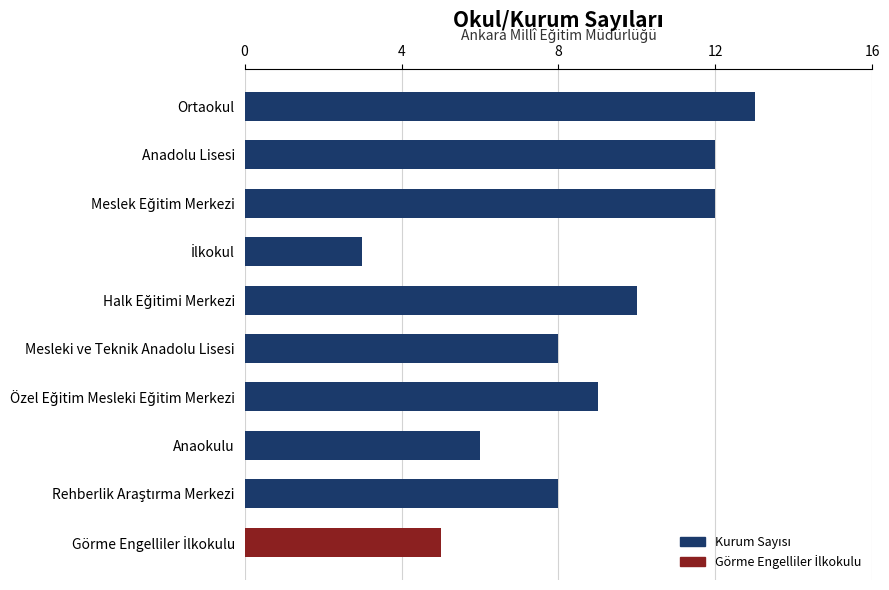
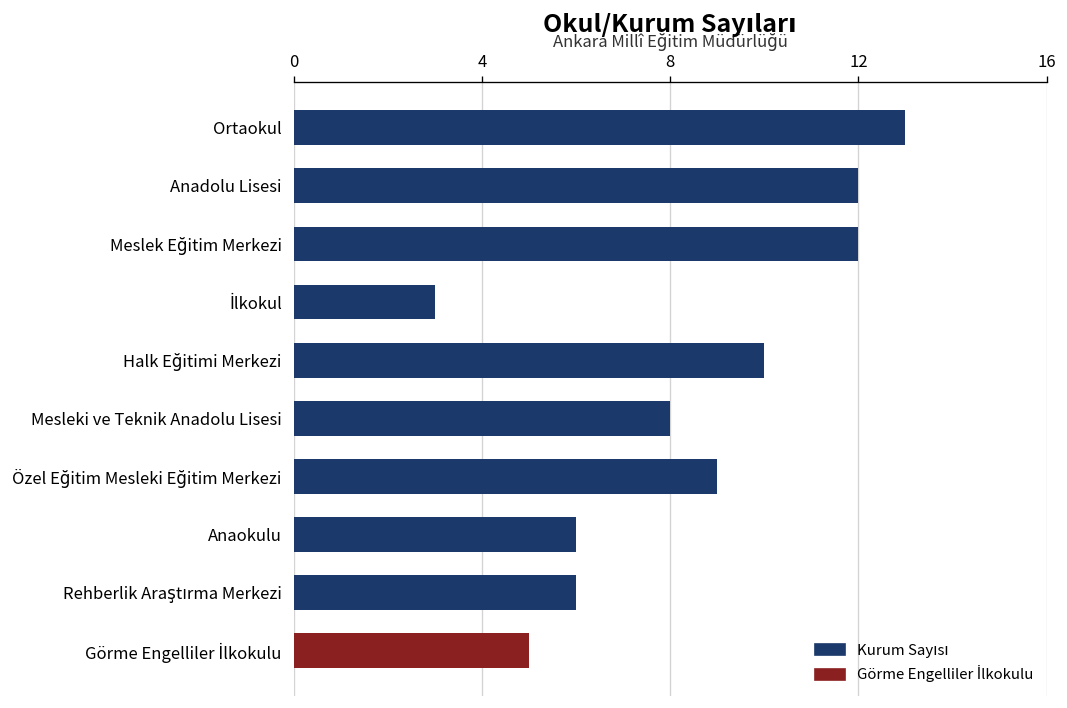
  {
    "Ortaokul": 13,
    "Anadolu Lisesi": 12,
    "Meslek Eğitim Merkezi": 12,
    "İlkokul": 3,
    "Halk Eğitimi Merkezi": 10,
    "Mesleki ve Teknik Anadolu Lisesi": 8,
    "Özel Eğitim Mesleki Eğitim Merkezi": 9,
    "Anaokulu": 6,
-   "Rehberlik Araştırma Merkezi": 8,
+   "Rehberlik Araştırma Merkezi": 6,
    "Görme Engelliler İlkokulu": 5
  }
